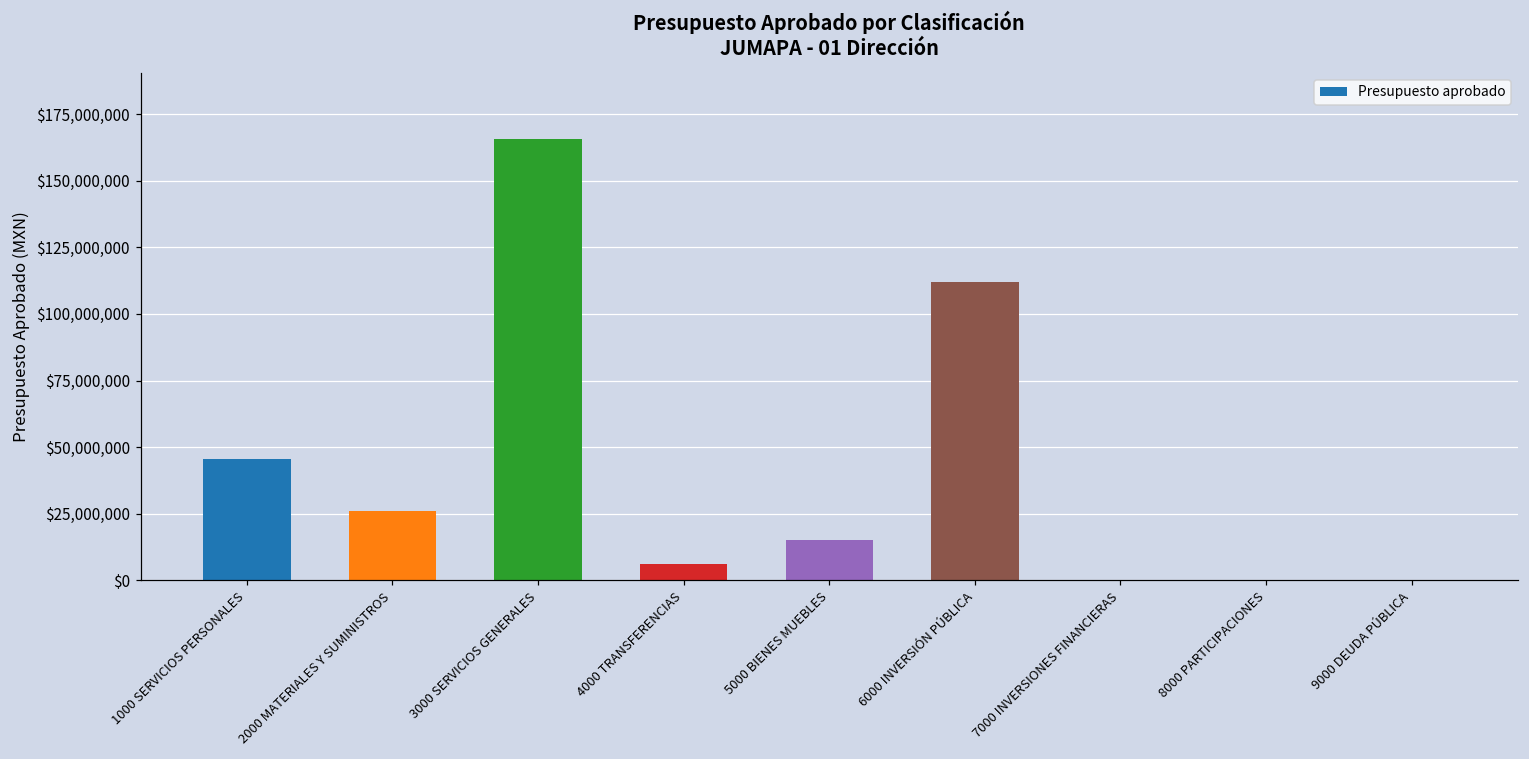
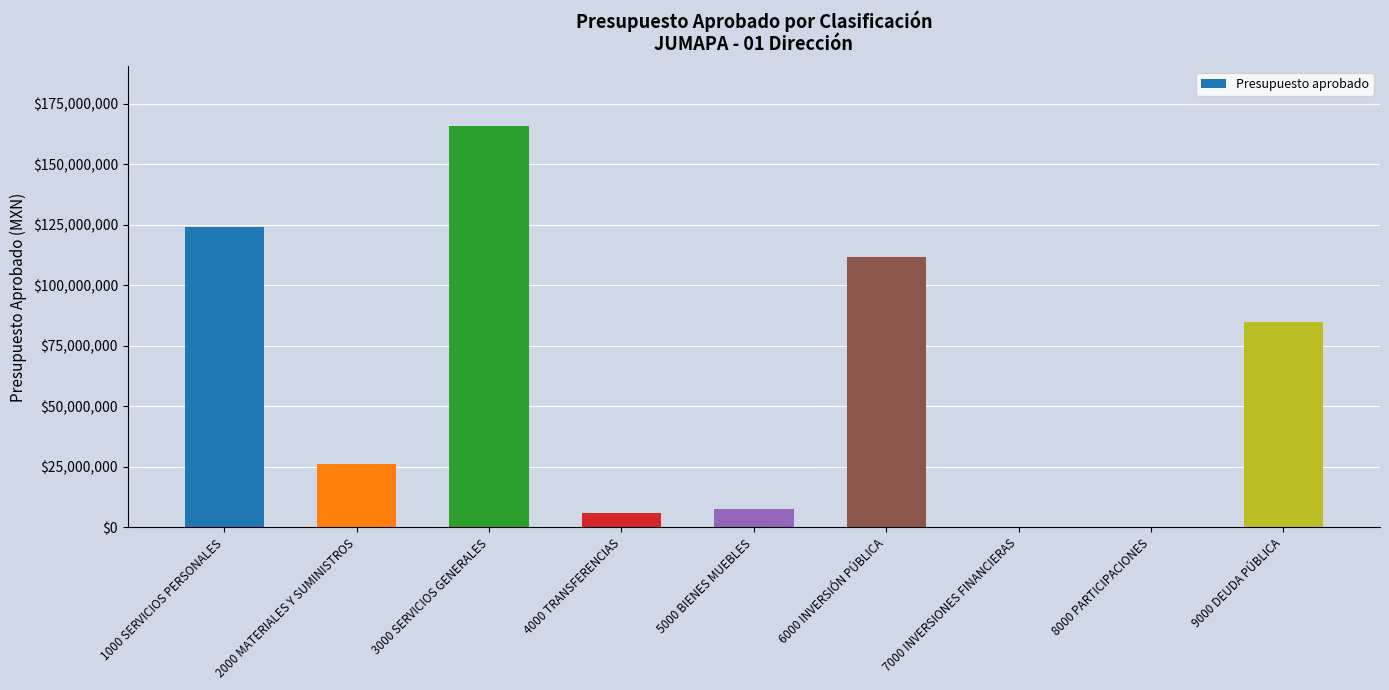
  {
-   "1000 SERVICIOS PERSONALES": "$45,000,000",
+   "1000 SERVICIOS PERSONALES": "$124,000,000",
    "2000 MATERIALES Y SUMINISTROS": "$26,000,000",
    "3000 SERVICIOS GENERALES": "$166,000,000",
    "4000 TRANSFERENCIAS": "$6,000,000",
-   "5000 BIENES MUEBLES": "$15,000,000",
+   "5000 BIENES MUEBLES": "$8,000,000",
    "6000 INVERSIÓN PÚBLICA": "$112,000,000",
    "7000 INVERSIONES FINANCIERAS": "$0",
    "8000 PARTICIPACIONES": "$0",
-   "9000 DEUDA PÚBLICA": "$0"
+   "9000 DEUDA PÚBLICA": "$85,000,000"
  }
